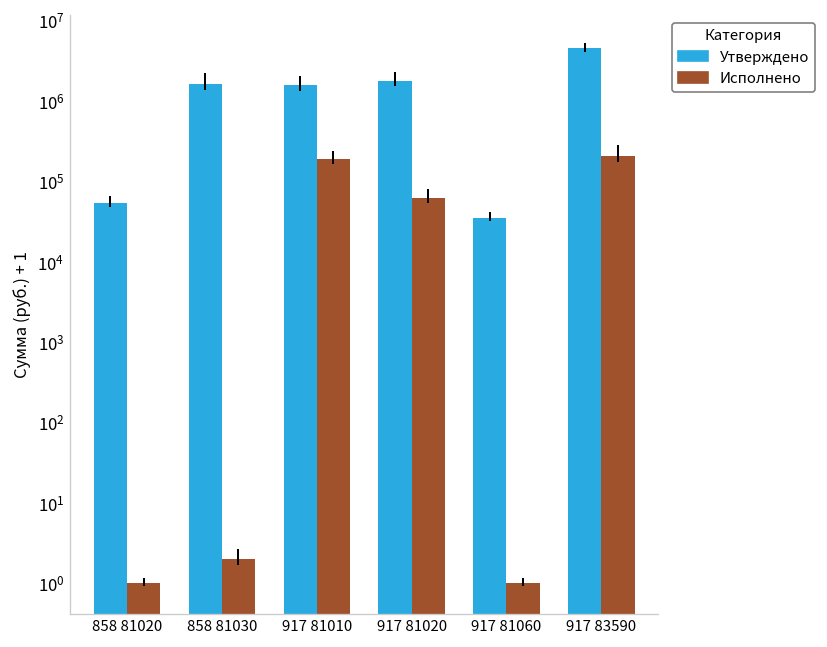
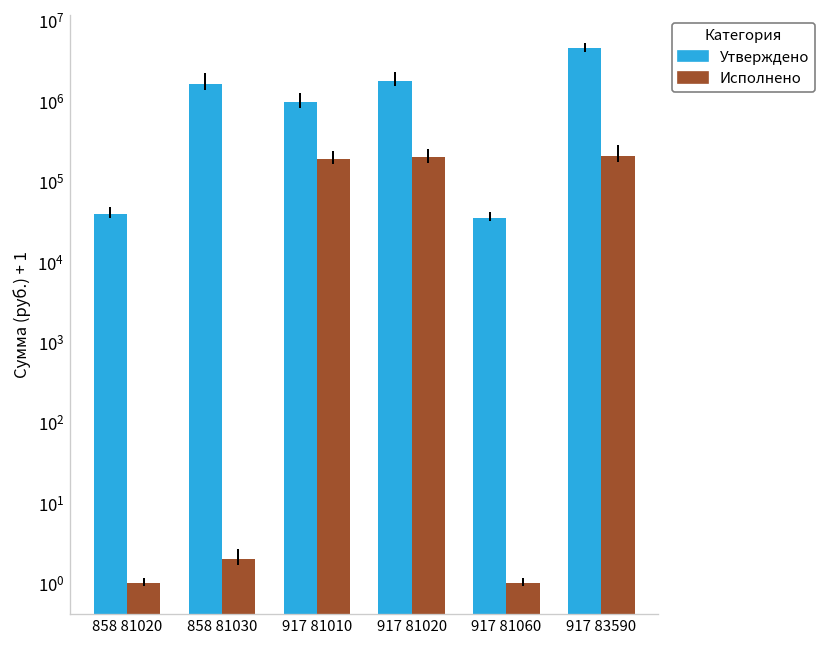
  {
    "Утверждено": {
-     "858 81020": 50000,
+     "858 81020": 40000,
      "858 81030": 1700000,
-     "917 81010": 1600000,
+     "917 81010": 1000000,
      "917 81020": 1800000,
      "917 81060": 40000,
      "917 83590": 5000000
    },
    "Исполнено": {
      "858 81020": 1,
      "858 81030": 2,
      "917 81010": 190000,
-     "917 81020": 60000,
+     "917 81020": 200000,
      "917 81060": 1,
      "917 83590": 210000
    }
  }
